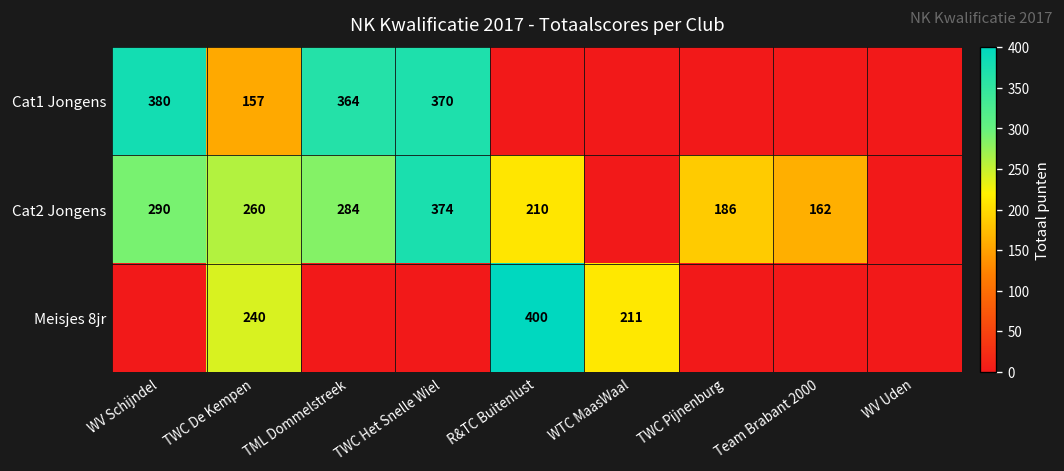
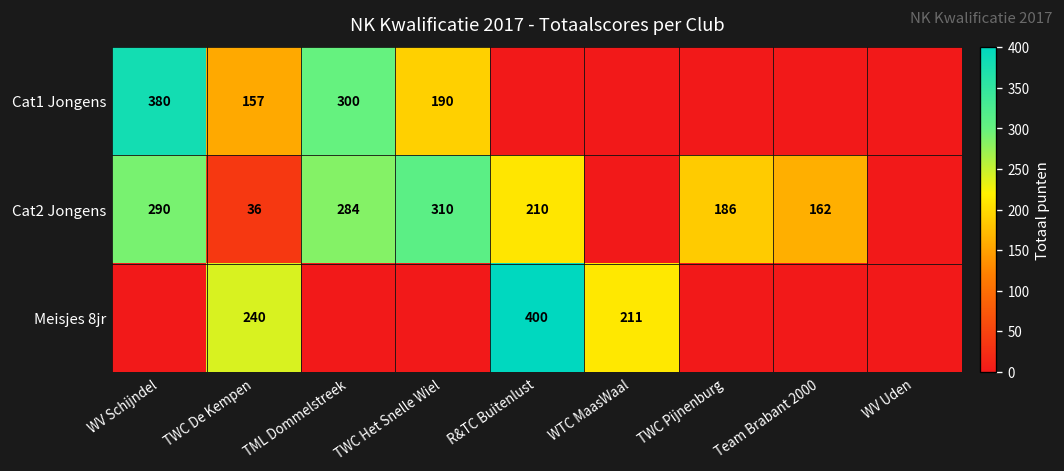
  {
    "Cat1 Jongens": {
      "WV Schijndel": 380,
      "TWC De Kempen": 157,
-     "TML Dommelstreek": 364,
-     "TWC Het Snelle Wiel": 370
+     "TML Dommelstreek": 300,
+     "TWC Het Snelle Wiel": 190
    },
    "Cat2 Jongens": {
      "WV Schijndel": 290,
-     "TWC De Kempen": 260,
+     "TWC De Kempen": 36,
      "TML Dommelstreek": 284,
-     "TWC Het Snelle Wiel": 374,
+     "TWC Het Snelle Wiel": 310,
      "R&TC Buitenlust": 210,
      "TWC Pijnenburg": 186,
      "Team Brabant 2000": 162
    },
    "Meisjes 8jr": {
      "TWC De Kempen": 240,
      "R&TC Buitenlust": 400,
      "WTC MaasWaal": 211
    }
  }
